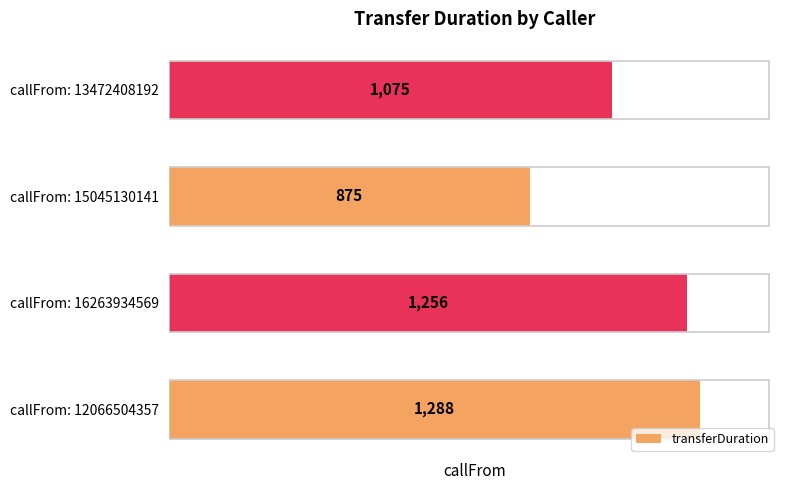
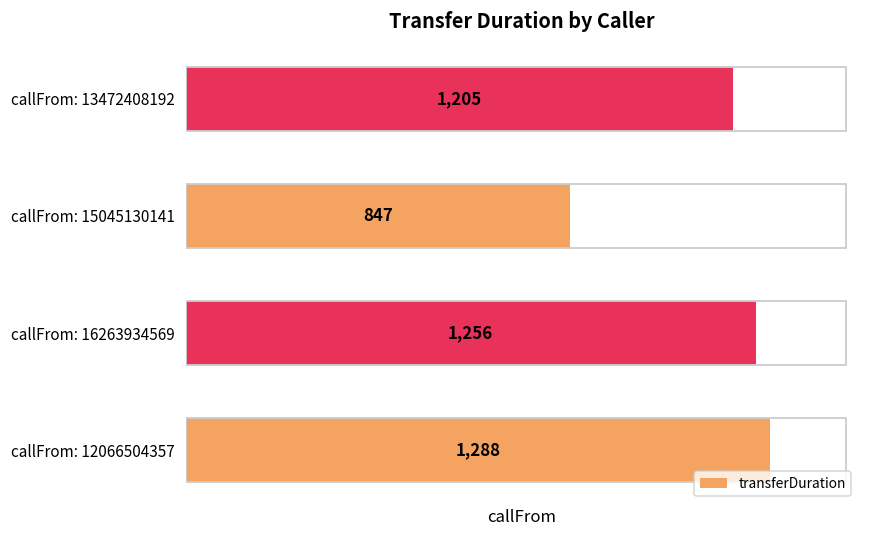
  {
-   "callFrom: 13472408192": "1,075",
-   "callFrom: 15045130141": "875",
+   "callFrom: 13472408192": "1,205",
+   "callFrom: 15045130141": "847",
    "callFrom: 16263934569": "1,256",
    "callFrom: 12066504357": "1,288"
  }
